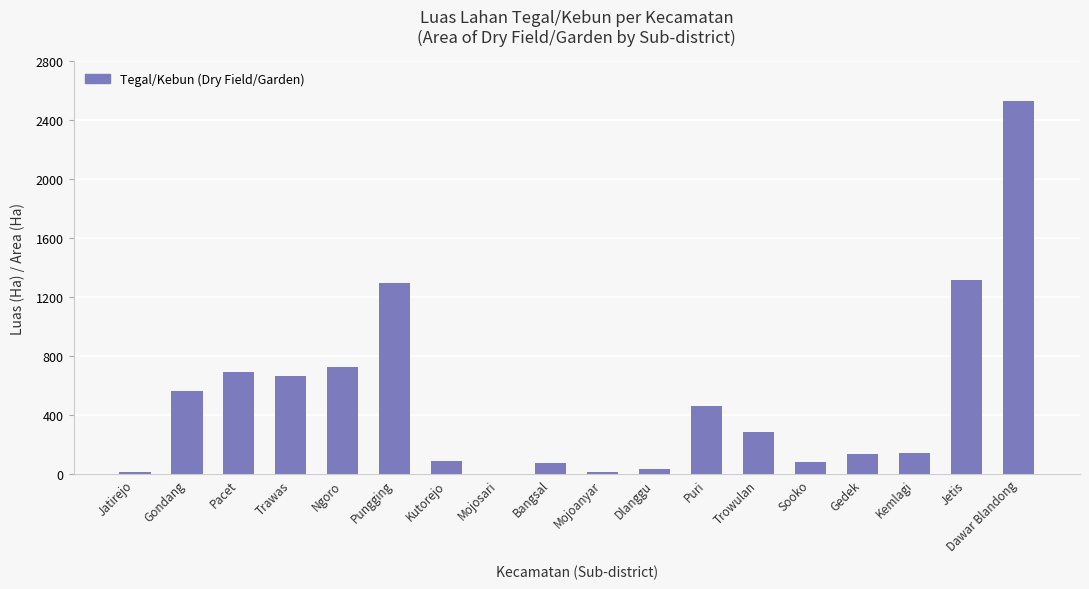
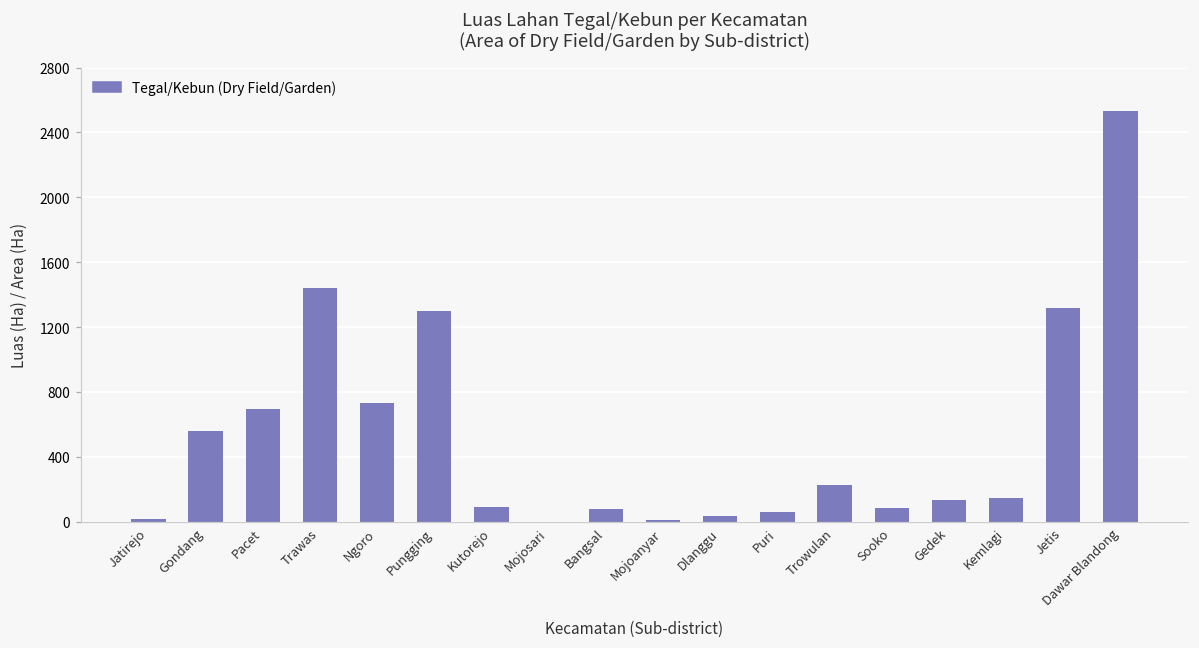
  {
    "Gondang": 560,
    "Pacet": 700,
-   "Trawas": 670,
+   "Trawas": 1440,
    "Ngoro": 730,
    "Pungging": 1300,
    "Kutorejo": 90,
    "Mojosari": 0,
    "Bangsal": 80,
    "Dlanggu": 30,
-   "Puri": 460,
-   "Trowulan": 290,
+   "Puri": 60,
+   "Trowulan": 230,
    "Sooko": 90,
    "Gedek": 140,
    "Kemlagi": 150,
    "Jetis": 1320,
    "Dawar Blandong": 2530
  }
